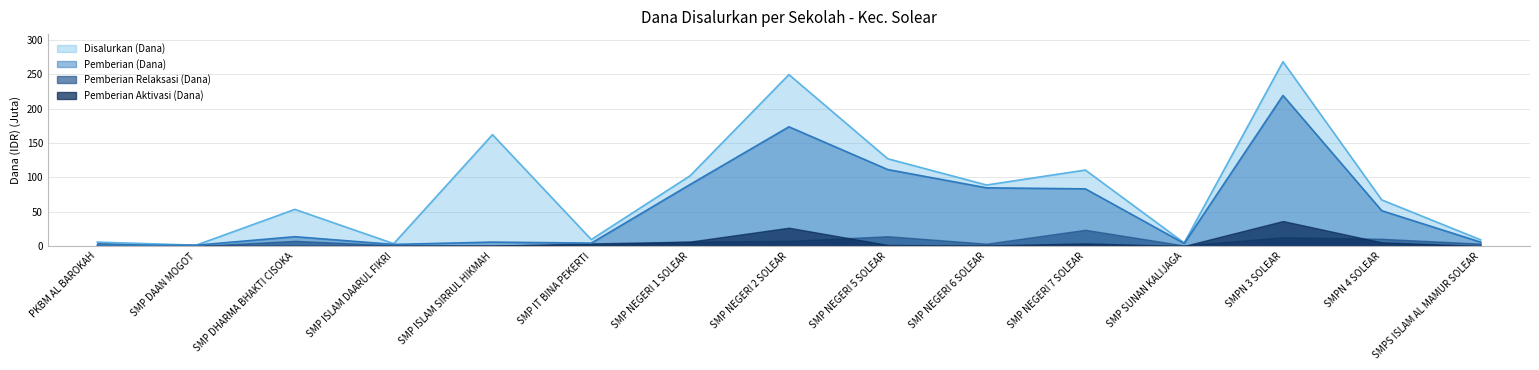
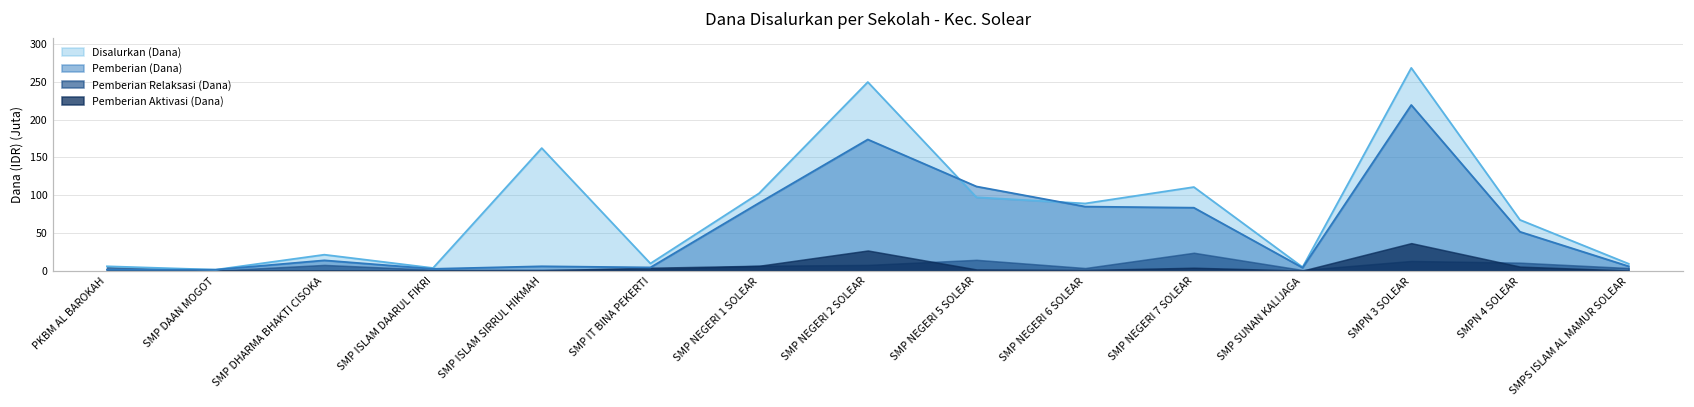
  {
    "Disalurkan (Dana)": {
-     "SMP DHARMA BHAKTI CISOKA": 50,
+     "SMP DHARMA BHAKTI CISOKA": 20,
      "SMP ISLAM SIRRUL HIKMAH": 160,
      "SMP IT BINA PEKERTI": 10,
      "SMP NEGERI 1 SOLEAR": 100,
      "SMP NEGERI 2 SOLEAR": 250,
-     "SMP NEGERI 5 SOLEAR": 130,
+     "SMP NEGERI 5 SOLEAR": 100,
      "SMP NEGERI 6 SOLEAR": 90,
      "SMP NEGERI 7 SOLEAR": 110,
      "SMPN 3 SOLEAR": 270,
      "SMPN 4 SOLEAR": 70
    },
    "Pemberian (Dana)": {
      "SMP DHARMA BHAKTI CISOKA": 10,
      "SMP ISLAM SIRRUL HIKMAH": 10,
      "SMP NEGERI 1 SOLEAR": 90,
      "SMP NEGERI 2 SOLEAR": 170,
      "SMP NEGERI 5 SOLEAR": 110,
      "SMP NEGERI 6 SOLEAR": 80,
      "SMP NEGERI 7 SOLEAR": 80,
      "SMPN 3 SOLEAR": 220,
      "SMPN 4 SOLEAR": 50
    }
  }
